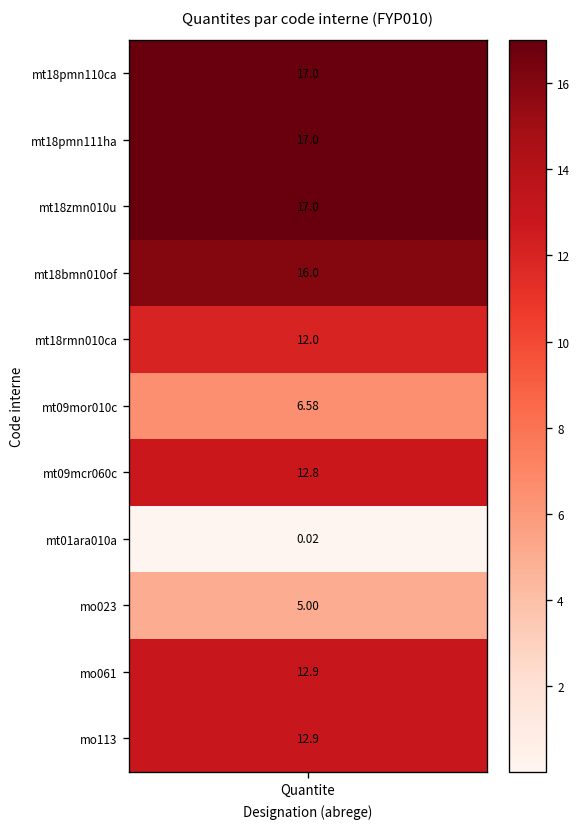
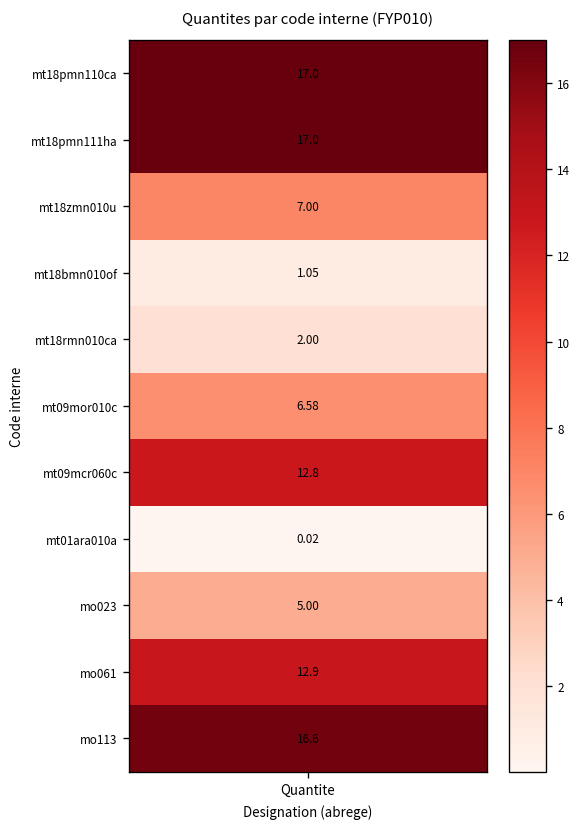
  {
    "mt18pmn110ca": {
      "Quantite": 17.0
    },
    "mt18pmn111ha": {
      "Quantite": 17.0
    },
    "mt18zmn010u": {
-     "Quantite": 17.0
+     "Quantite": 7.00
    },
    "mt18bmn010of": {
-     "Quantite": 16.0
+     "Quantite": 1.05
    },
    "mt18rmn010ca": {
-     "Quantite": 12.0
+     "Quantite": 2.00
    },
    "mt09mor010c": {
      "Quantite": 6.58
    },
    "mt09mcr060c": {
      "Quantite": 12.8
    },
    "mt01ara010a": {
      "Quantite": 0.02
    },
    "mo023": {
      "Quantite": 5.00
    },
    "mo061": {
      "Quantite": 12.9
    },
    "mo113": {
-     "Quantite": 12.9
+     "Quantite": 16.6
    }
  }
